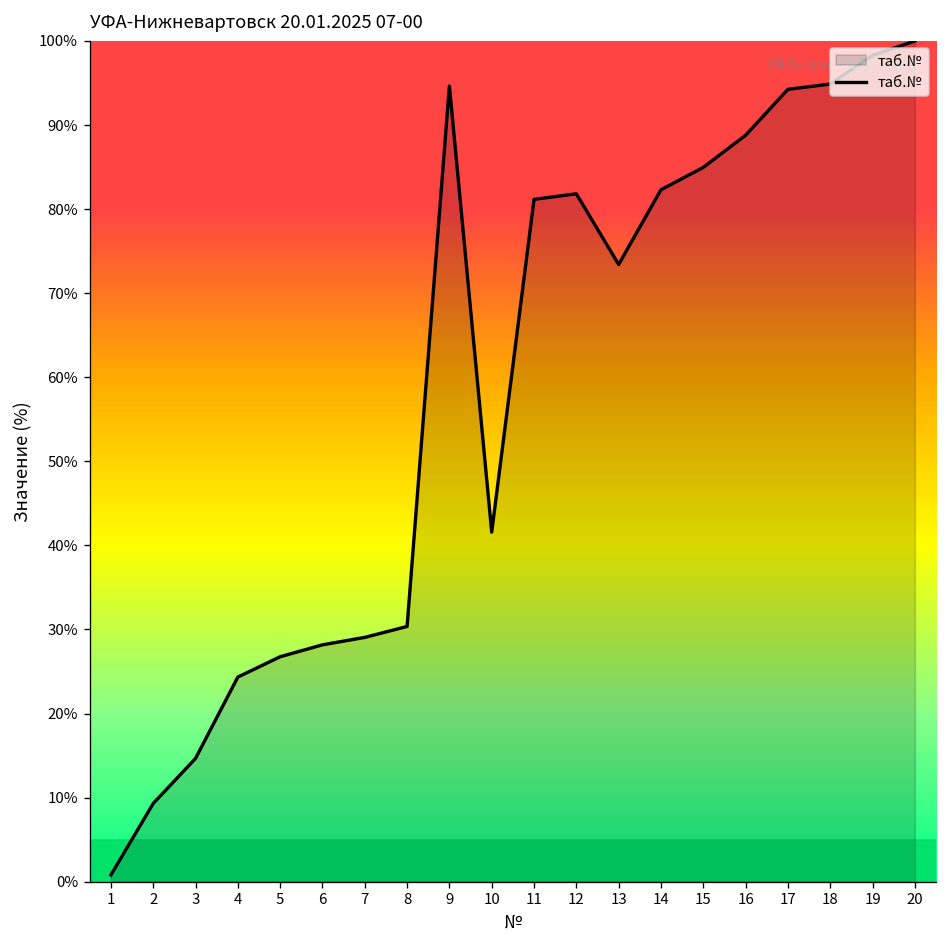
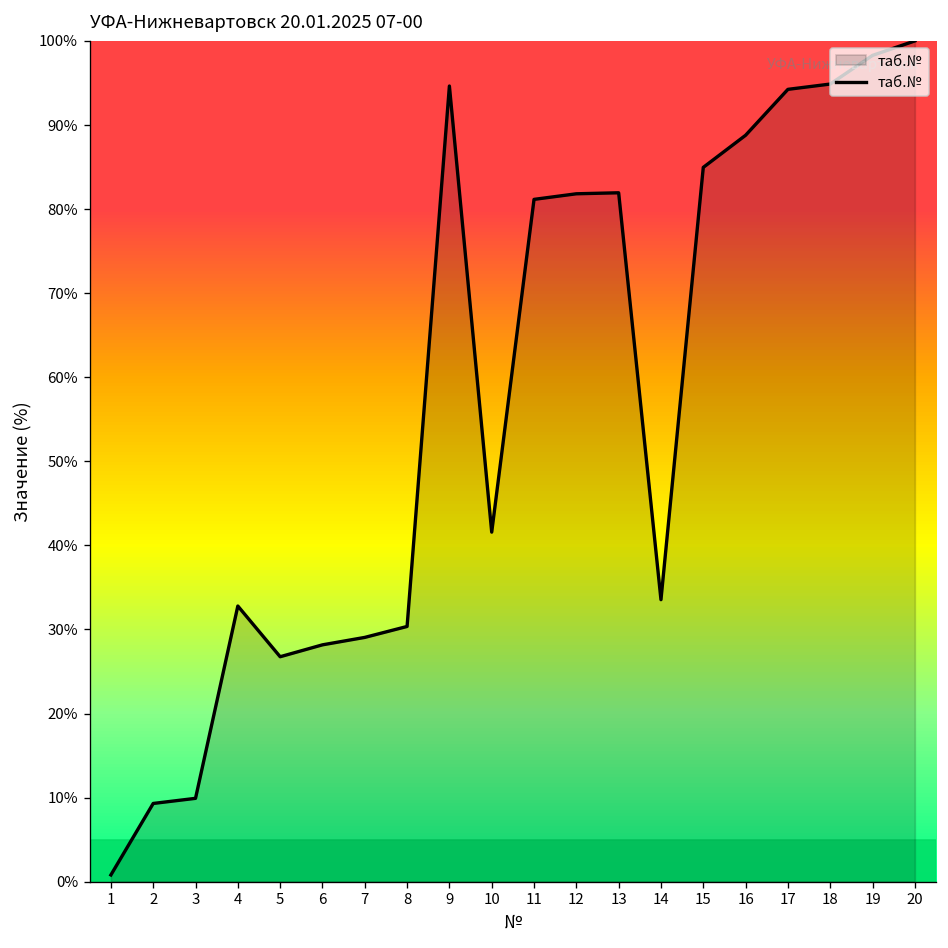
  {
    "2": "9%",
-   "3": "15%",
-   "4": "24%",
+   "3": "10%",
+   "4": "33%",
    "5": "27%",
    "6": "28%",
    "7": "29%",
    "8": "30%",
    "9": "95%",
    "10": "42%",
    "11": "81%",
    "12": "82%",
-   "13": "73%",
-   "14": "82%",
+   "13": "82%",
+   "14": "34%",
    "15": "85%",
    "16": "89%",
    "17": "94%",
    "20": "100%"
  }
